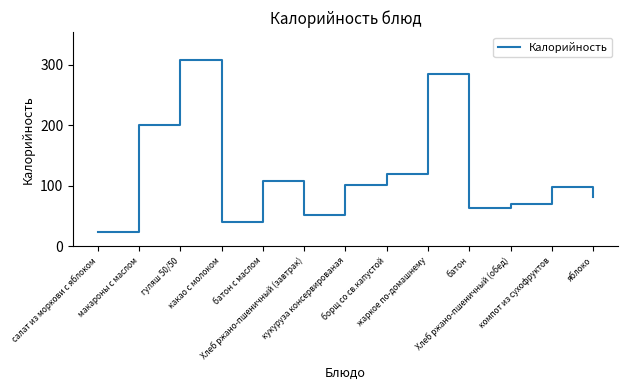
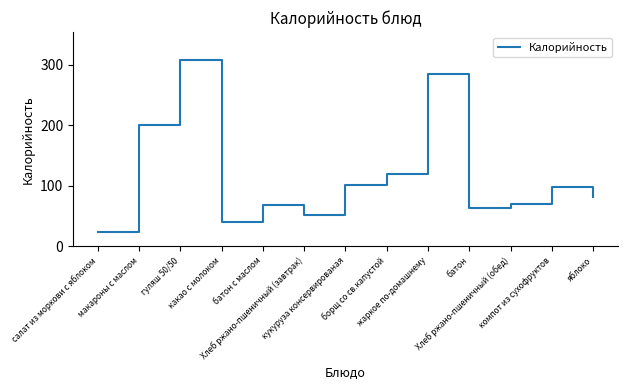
  {
    "салат из моркови с яблоком": 20,
    "макароны с маслом": 200,
    "гуляш 50/50": 310,
    "какао с молоком": 40,
-   "батон с маслом": 110,
+   "батон с маслом": 70,
    "Хлеб ржано-пшеничный (завтрак)": 50,
    "кукуруза консервированая": 100,
    "борщ со св.капустой": 120,
    "жаркое по-домашнему": 290,
    "батон": 60,
    "Хлеб ржано-пшеничный (обед)": 70,
    "компот из сухофруктов": 100,
    "яблоко": 80
  }
